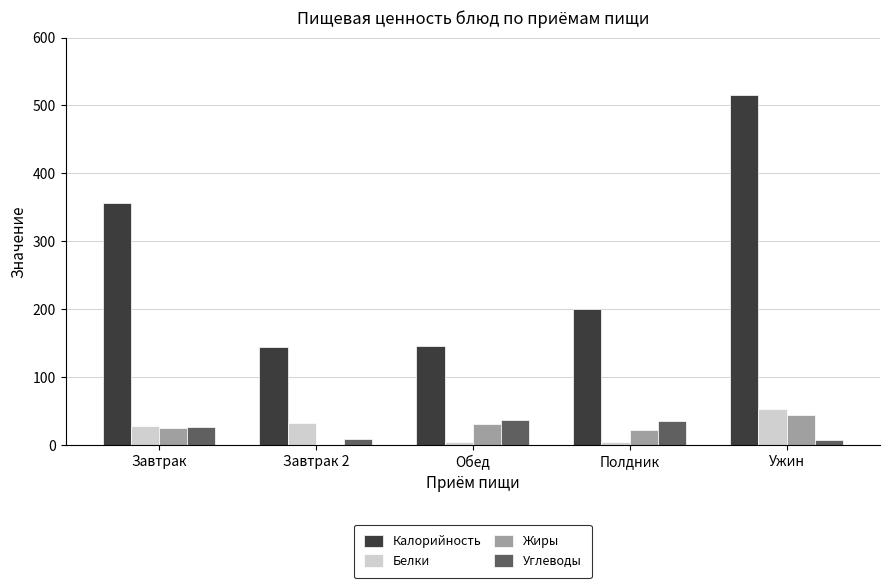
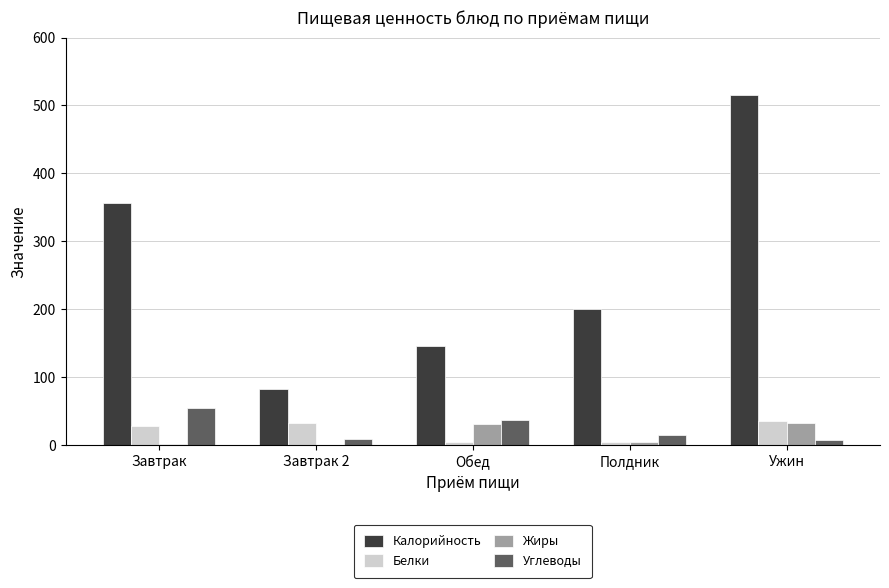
  {
    "Калорийность": {
      "Завтрак": 360,
-     "Завтрак 2": 140,
+     "Завтрак 2": 80,
      "Обед": 150,
      "Полдник": 200,
      "Ужин": 520
    },
    "Белки": {
      "Завтрак": 30,
      "Завтрак 2": 30,
      "Обед": 0,
      "Полдник": 0,
-     "Ужин": 50
+     "Ужин": 40
    },
    "Жиры": {
-     "Завтрак": 20,
+     "Завтрак": 0,
      "Завтрак 2": 0,
      "Обед": 30,
-     "Полдник": 20,
-     "Ужин": 40
+     "Полдник": 0,
+     "Ужин": 30
    },
    "Углеводы": {
-     "Завтрак": 30,
+     "Завтрак": 50,
      "Завтрак 2": 10,
      "Обед": 40,
-     "Полдник": 30,
+     "Полдник": 10,
      "Ужин": 10
    }
  }
